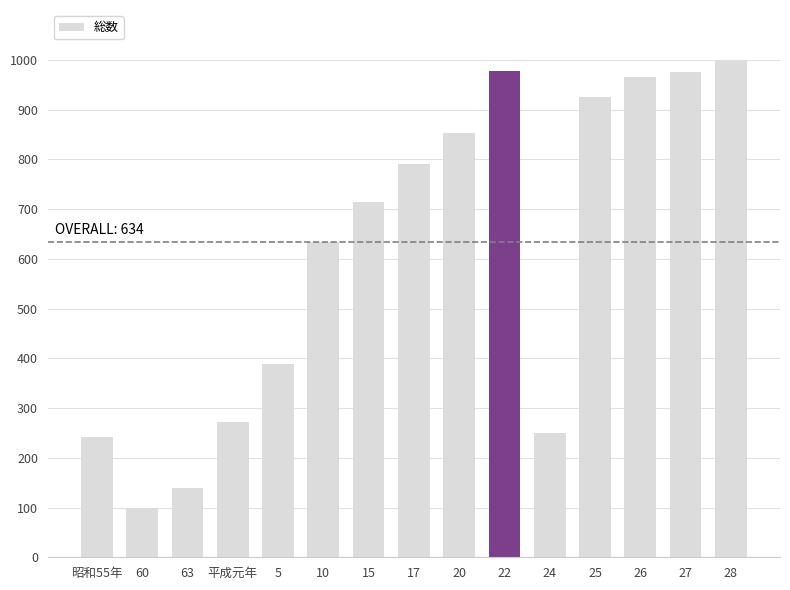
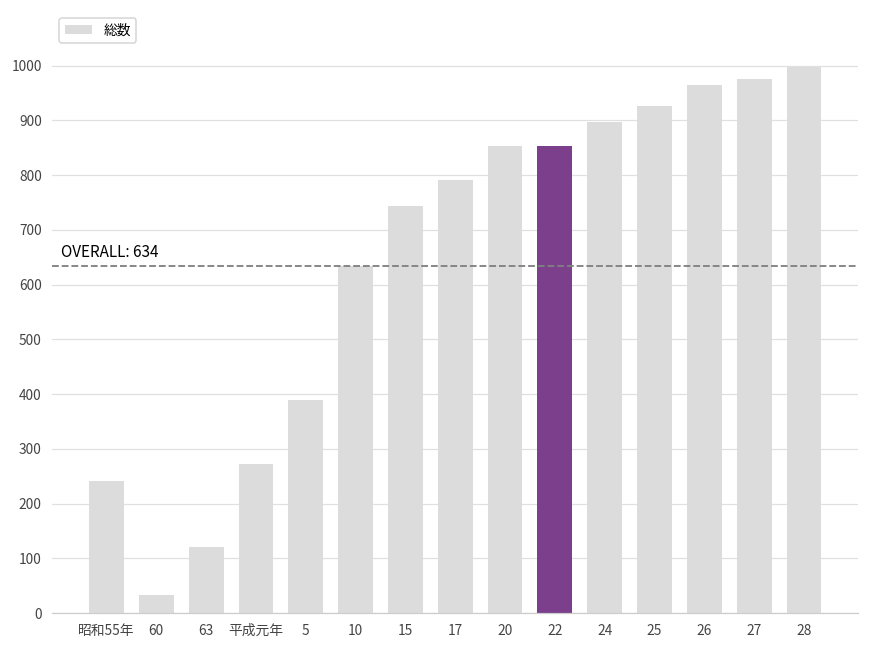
  {
    "昭和55年": 240,
-   "60": 100,
-   "63": 140,
+   "60": 30,
+   "63": 120,
    "平成元年": 270,
    "5": 390,
    "10": 630,
-   "15": 720,
+   "15": 740,
    "17": 790,
    "20": 850,
-   "22": 980,
-   "24": 250,
+   "22": 850,
+   "24": 900,
    "25": 930,
    "26": 970,
    "27": 980,
    "28": 1000
  }
